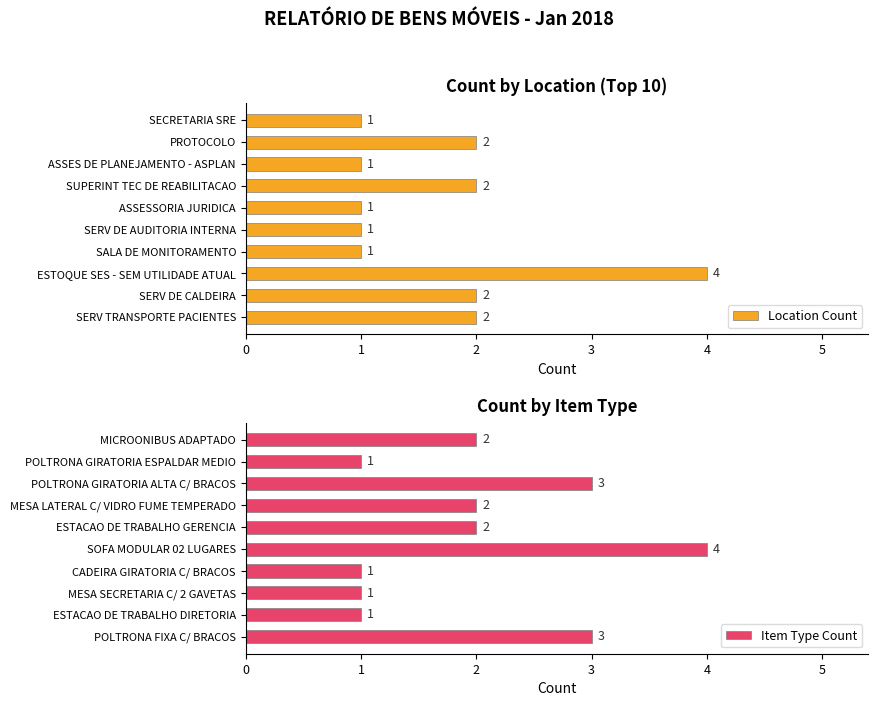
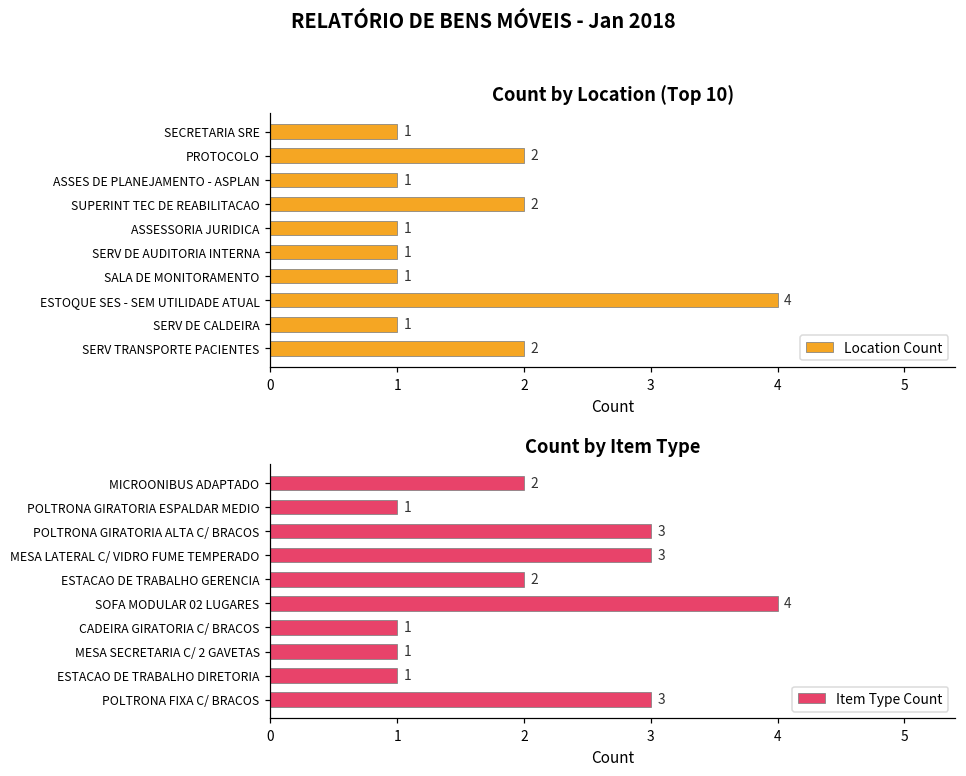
  {
    "Count by Location (Top 10)": {
      "SECRETARIA SRE": 1,
      "PROTOCOLO": 2,
      "ASSES DE PLANEJAMENTO - ASPLAN": 1,
      "SUPERINT TEC DE REABILITACAO": 2,
      "ASSESSORIA JURIDICA": 1,
      "SERV DE AUDITORIA INTERNA": 1,
      "SALA DE MONITORAMENTO": 1,
      "ESTOQUE SES - SEM UTILIDADE ATUAL": 4,
-     "SERV DE CALDEIRA": 2,
+     "SERV DE CALDEIRA": 1,
      "SERV TRANSPORTE PACIENTES": 2
    },
    "Count by Item Type": {
      "MICROONIBUS ADAPTADO": 2,
      "POLTRONA GIRATORIA ESPALDAR MEDIO": 1,
      "POLTRONA GIRATORIA ALTA C/ BRACOS": 3,
-     "MESA LATERAL C/ VIDRO FUME TEMPERADO": 2,
+     "MESA LATERAL C/ VIDRO FUME TEMPERADO": 3,
      "ESTACAO DE TRABALHO GERENCIA": 2,
      "SOFA MODULAR 02 LUGARES": 4,
      "CADEIRA GIRATORIA C/ BRACOS": 1,
      "MESA SECRETARIA C/ 2 GAVETAS": 1,
      "ESTACAO DE TRABALHO DIRETORIA": 1,
      "POLTRONA FIXA C/ BRACOS": 3
    }
  }
